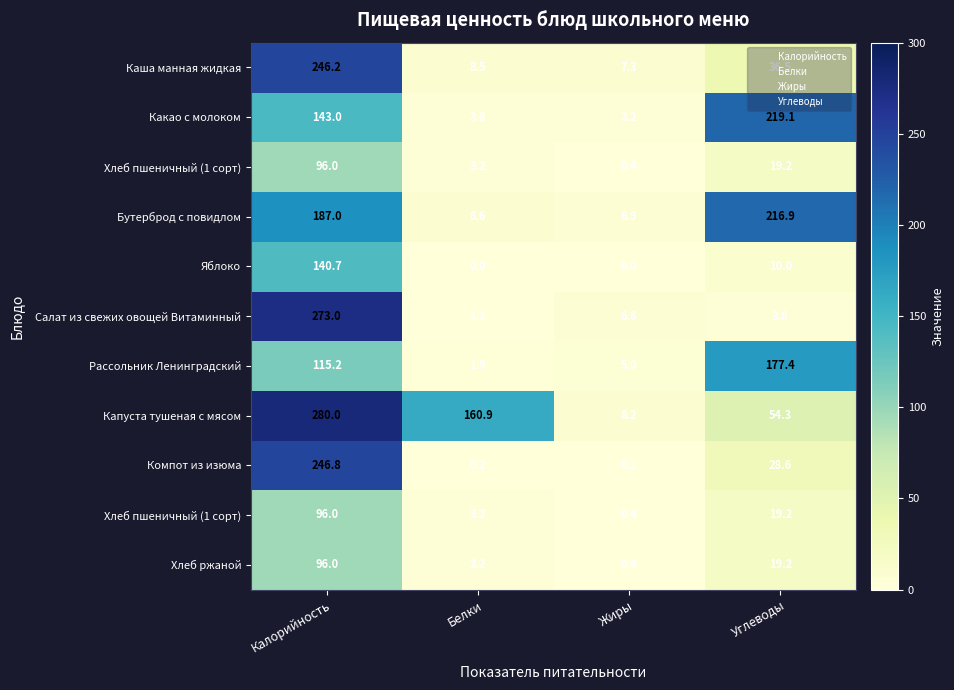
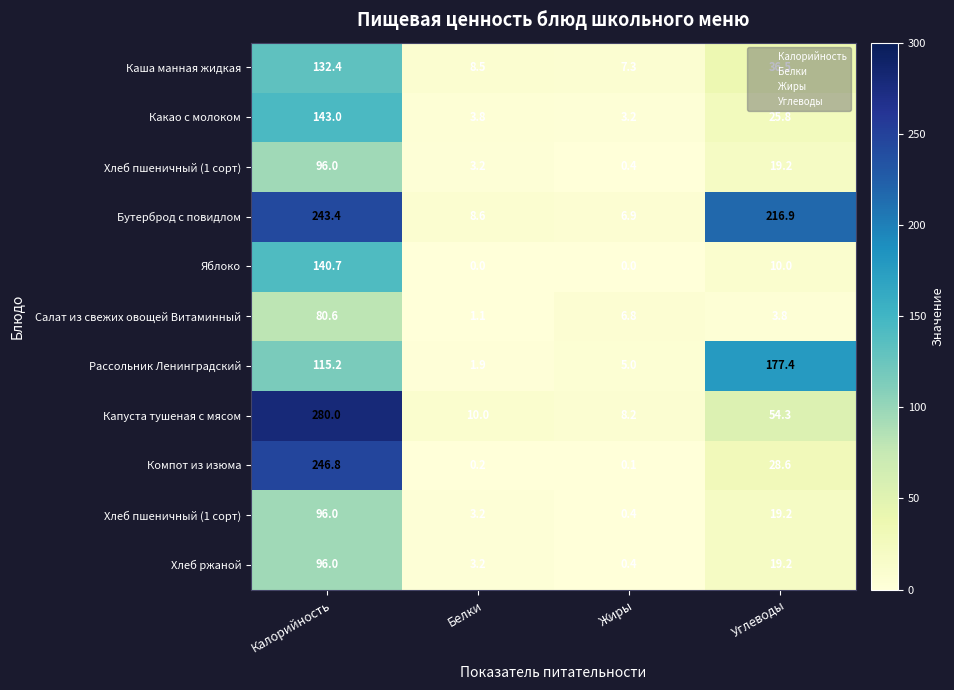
  {
    "Каша манная жидкая": {
-     "Калорийность": 246.2
+     "Калорийность": 132.4
    },
    "Какао с молоком": {
      "Калорийность": 143.0,
-     "Углеводы": 219.1
+     "Углеводы": 25.8
    },
    "Бутерброд с повидлом": {
-     "Калорийность": 187.0,
+     "Калорийность": 243.4,
      "Углеводы": 216.9
    },
    "Яблоко": {
      "Калорийность": 140.7,
      "Углеводы": 10.0
    },
    "Салат из свежих овощей Витаминный": {
-     "Калорийность": 273.0
+     "Калорийность": 80.6
    },
    "Рассольник Ленинградский": {
      "Калорийность": 115.2,
      "Углеводы": 177.4
    },
    "Капуста тушеная с мясом": {
      "Калорийность": 280.0,
-     "Белки": 160.9,
+     "Белки": 10.0,
      "Углеводы": 54.3
    },
    "Компот из изюма": {
      "Калорийность": 246.8,
      "Углеводы": 28.6
    },
    "Хлеб ржаной": {
      "Калорийность": 96.0,
      "Углеводы": 19.2
    }
  }
